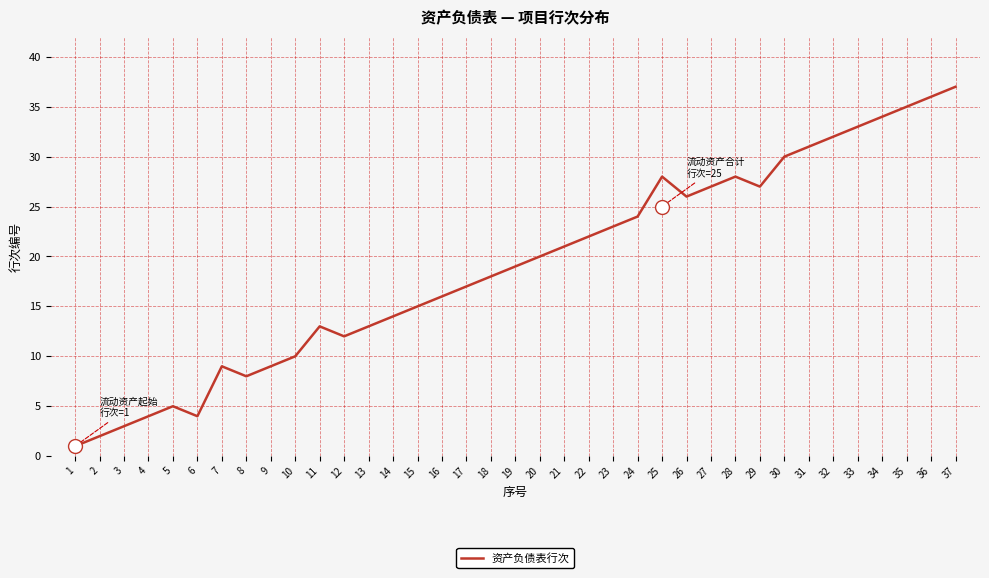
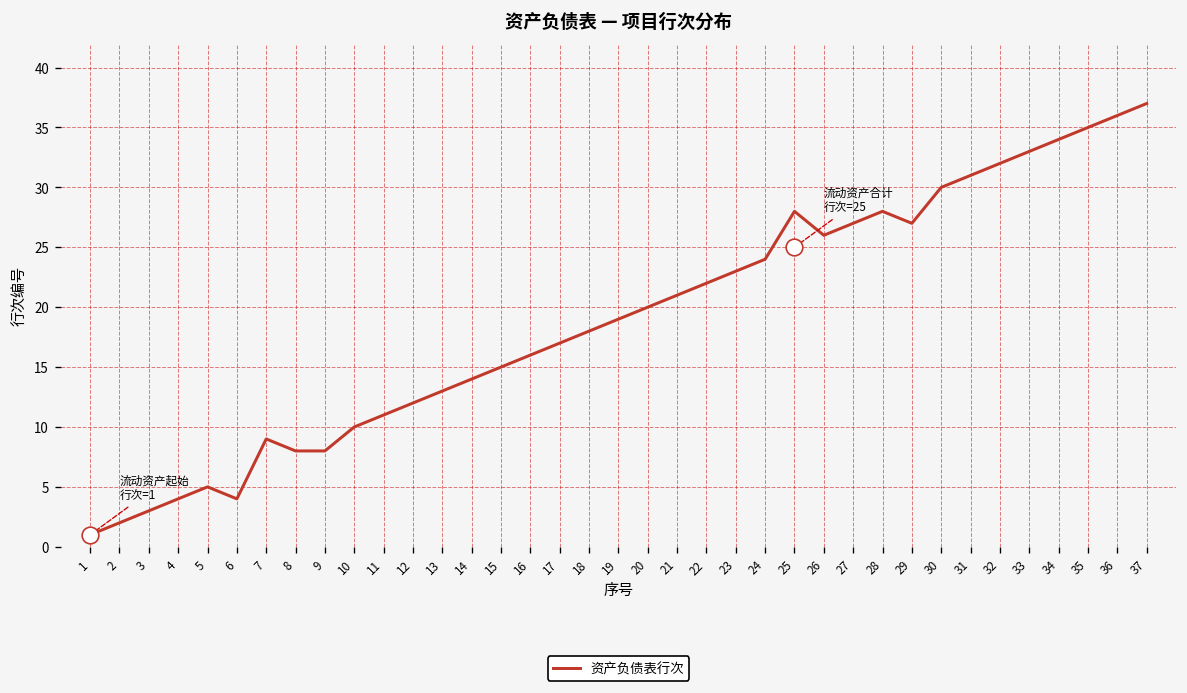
  {
    "资产负债表行次": {
      "5": 5,
      "6": 4,
      "7": 9,
      "8": 8,
-     "9": 9,
+     "9": 8,
      "10": 10,
-     "11": 13,
+     "11": 11,
      "12": 12,
      "13": 13,
      "14": 14,
      "15": 15,
      "16": 16,
      "17": 17,
      "18": 18,
      "19": 19,
      "20": 20,
      "21": 21,
      "22": 22,
      "23": 23,
      "24": 24,
      "25": 28,
      "29": 27,
      "30": 30,
      "31": 31,
      "32": 32,
      "33": 33,
      "34": 34,
      "35": 35,
      "36": 36,
      "37": 37
    }
  }
